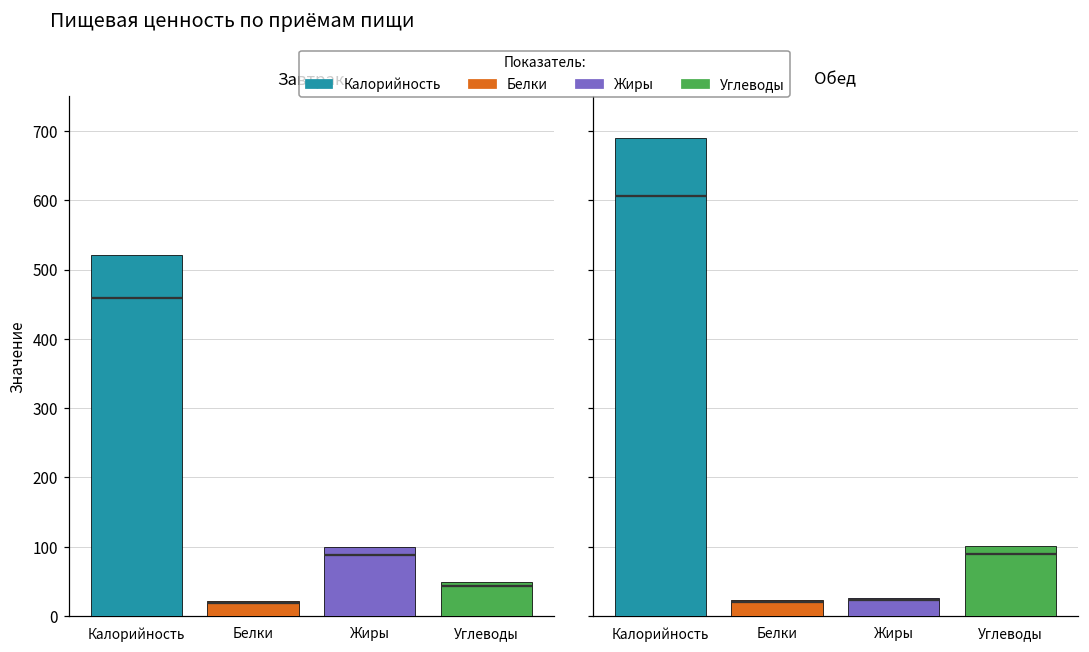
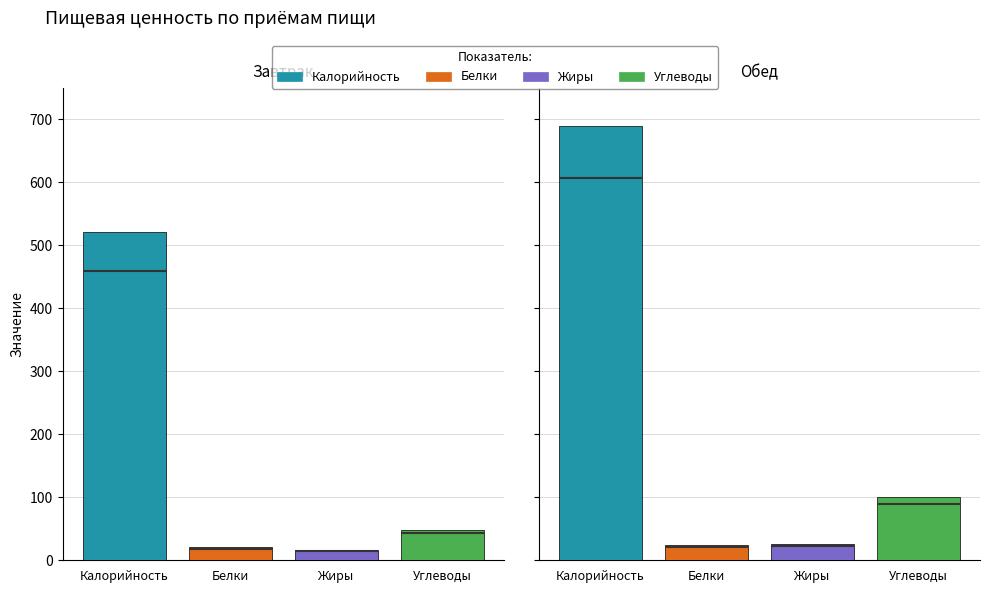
  {
    "Завтрак": {
      "Калорийность": 520,
      "Белки": 20,
-     "Жиры": 100,
+     "Жиры": 20,
      "Углеводы": 50
    }
  }
